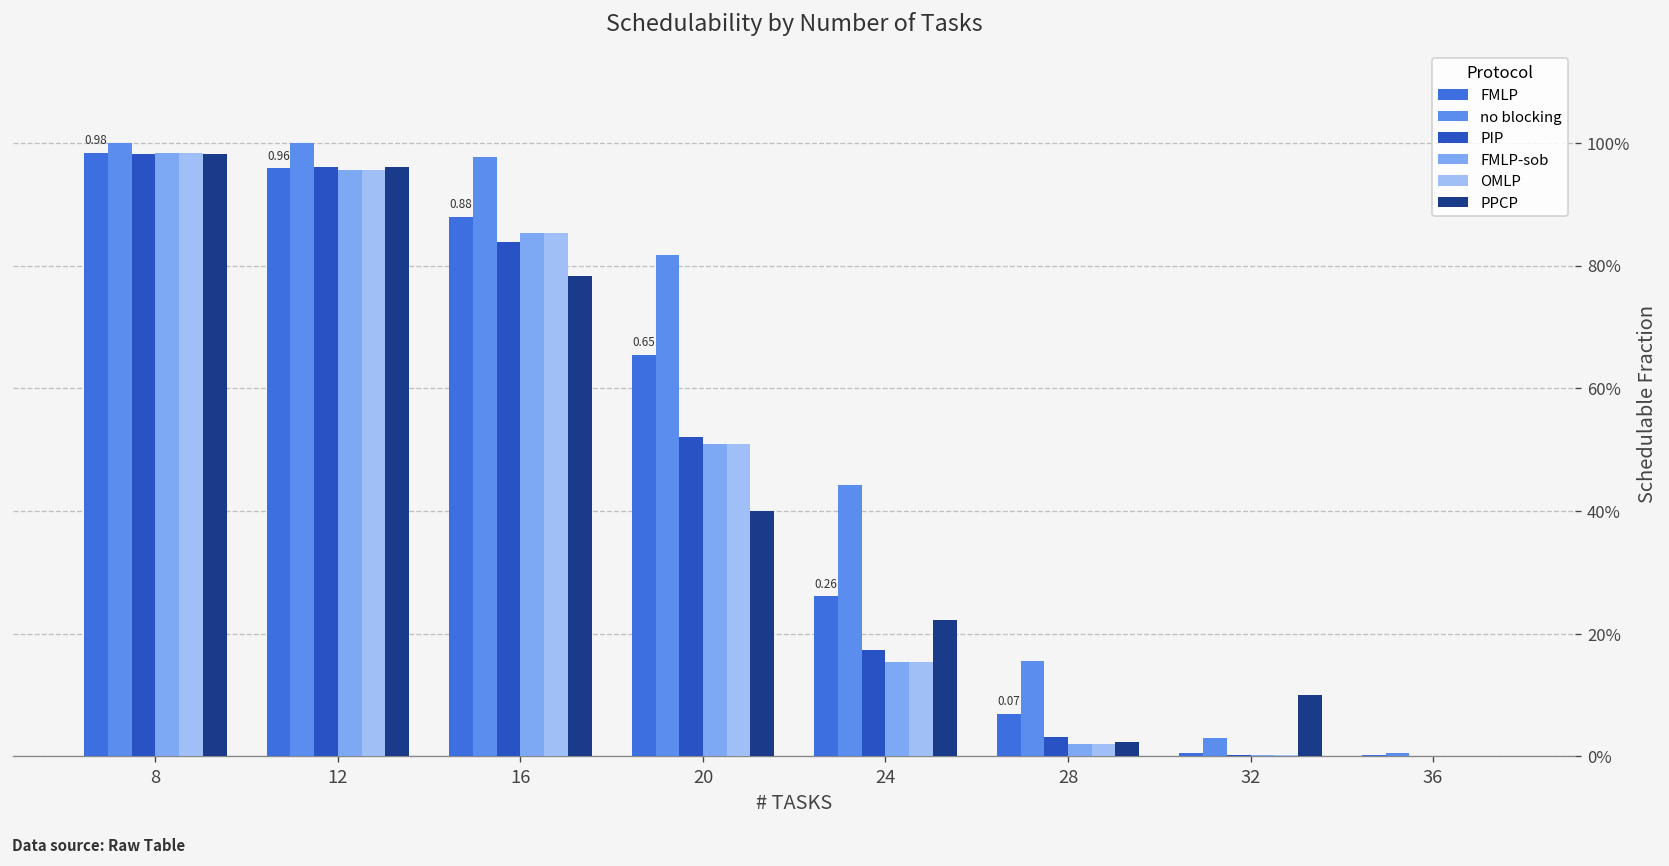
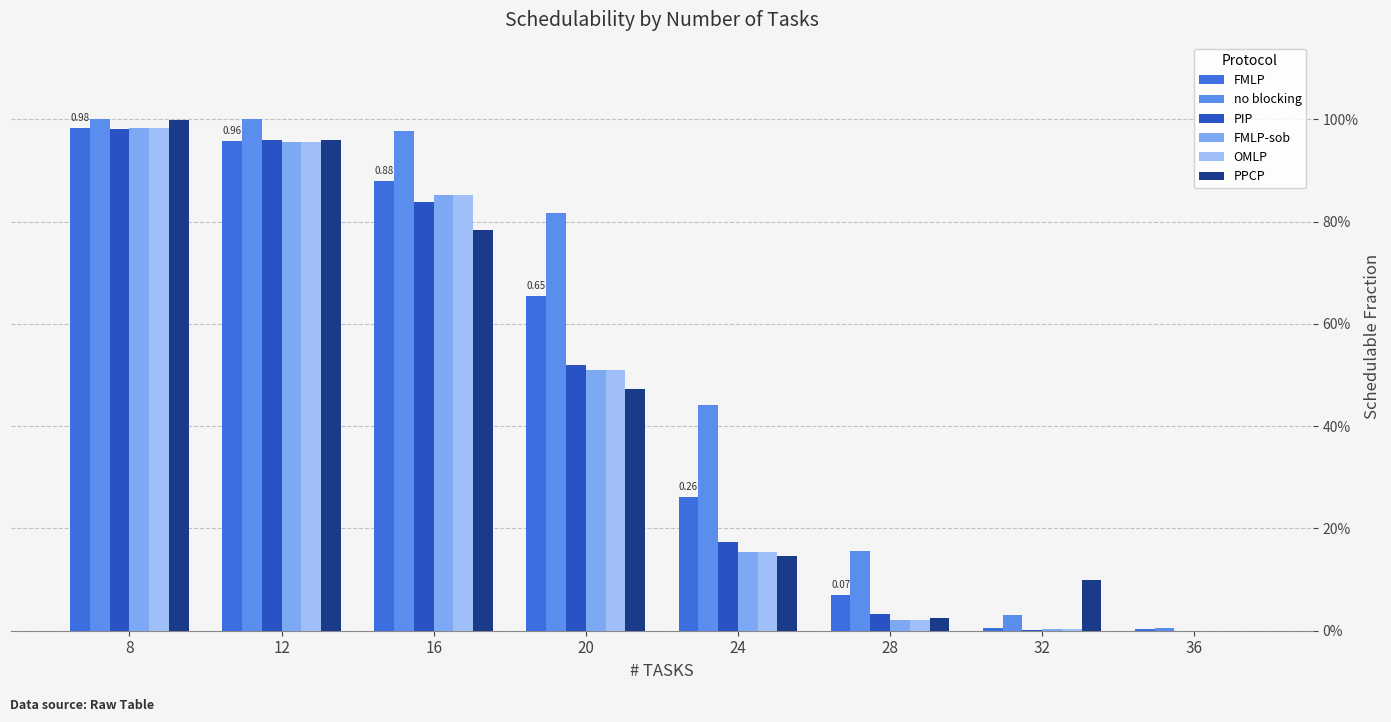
  {
    "PPCP": {
-     "8": "98%",
+     "8": "100%",
      "12": "96%",
      "16": "78%",
-     "20": "40%",
-     "24": "22%",
+     "20": "47%",
+     "24": "15%",
      "28": "2%",
      "32": "10%",
      "36": "0%"
    }
  }
